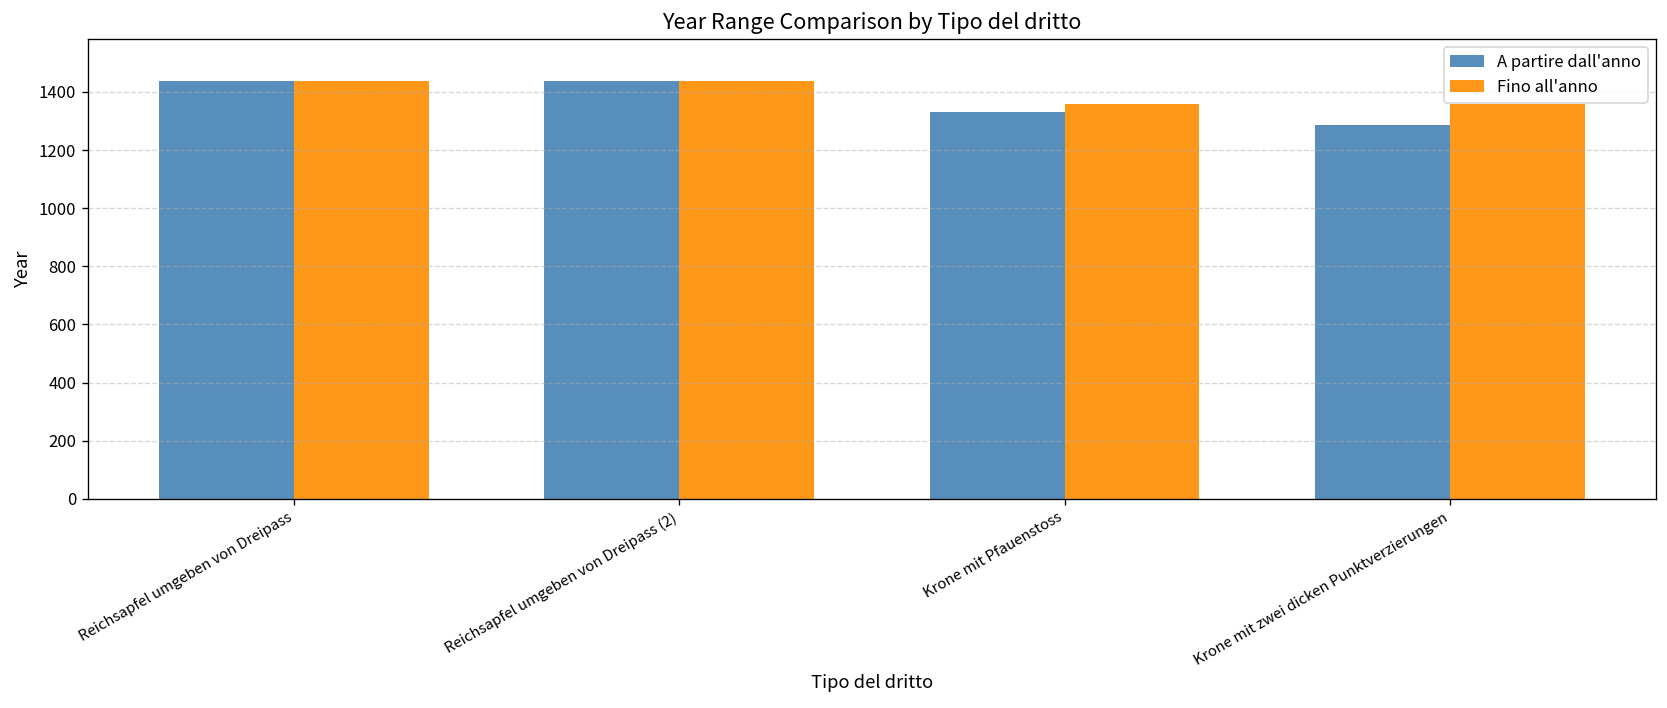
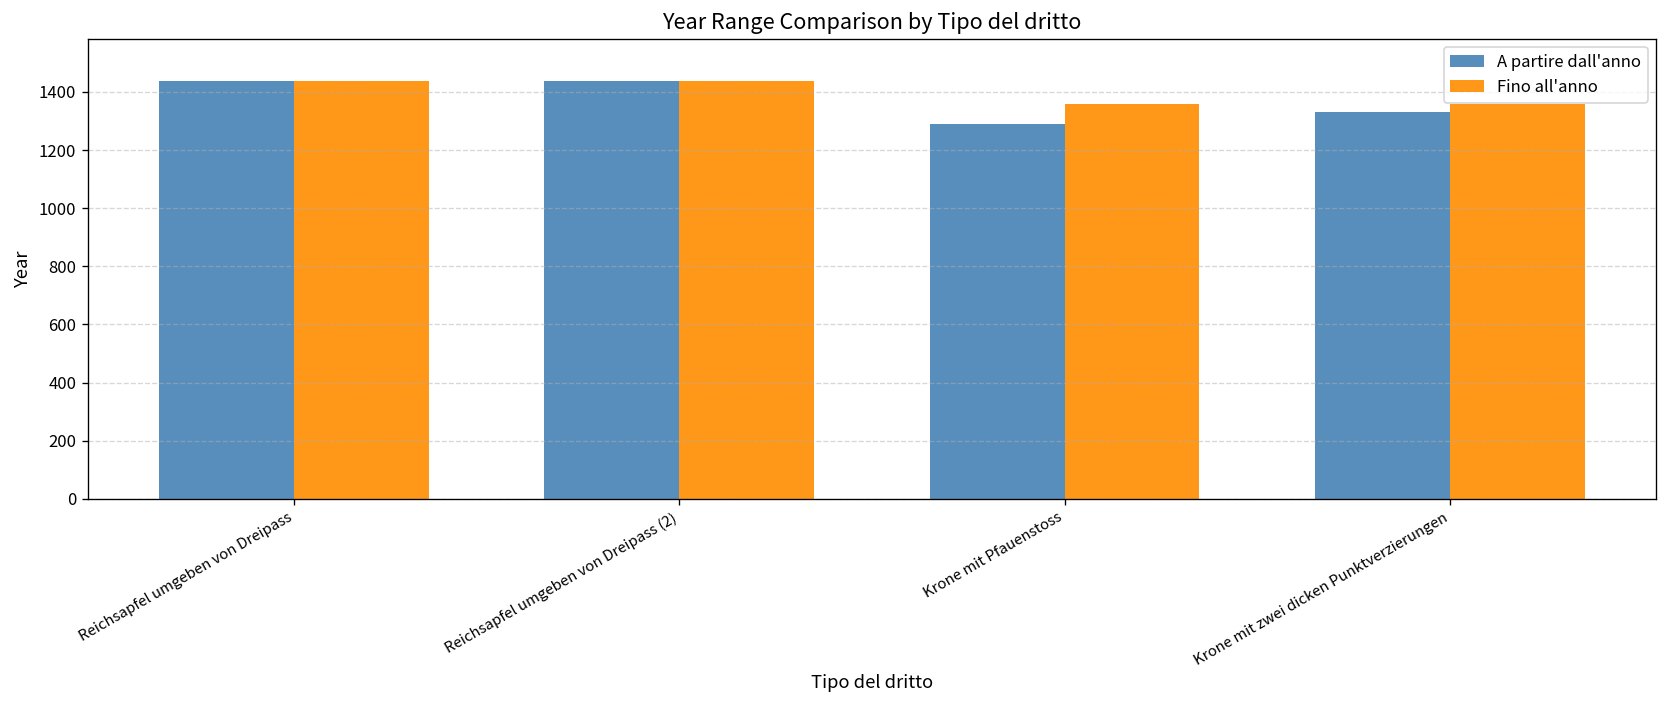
  {
    "A partire dall'anno": {
      "Reichsapfel umgeben von Dreipass": 1440,
      "Reichsapfel umgeben von Dreipass (2)": 1440,
-     "Krone mit Pfauenstoss": 1330,
-     "Krone mit zwei dicken Punktverzierungen": 1290
+     "Krone mit Pfauenstoss": 1290,
+     "Krone mit zwei dicken Punktverzierungen": 1330
    },
    "Fino all'anno": {
      "Reichsapfel umgeben von Dreipass": 1440,
      "Reichsapfel umgeben von Dreipass (2)": 1440,
      "Krone mit Pfauenstoss": 1360,
      "Krone mit zwei dicken Punktverzierungen": 1360
    }
  }
